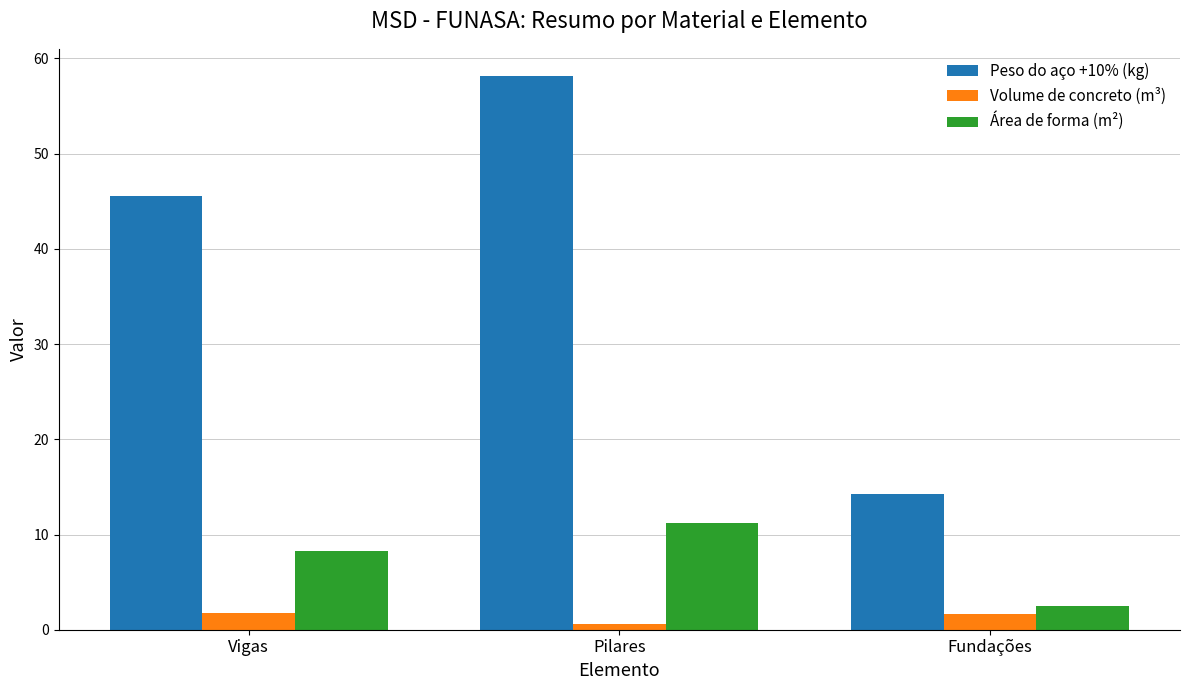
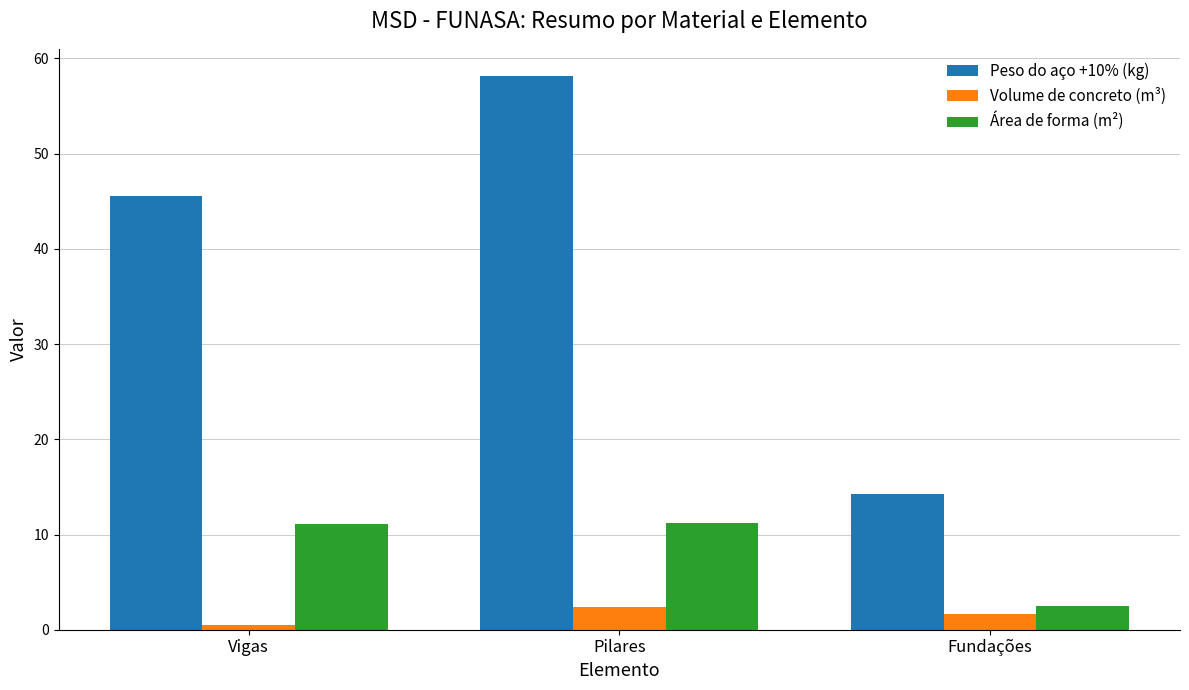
  {
    "Peso do aço +10% (kg)": {
      "Vigas": 46,
      "Pilares": 58,
      "Fundações": 14
    },
    "Volume de concreto (m³)": {
-     "Vigas": 2,
-     "Pilares": 1,
+     "Vigas": 1,
+     "Pilares": 2,
      "Fundações": 2
    },
    "Área de forma (m²)": {
-     "Vigas": 8,
+     "Vigas": 11,
      "Pilares": 11,
      "Fundações": 3
    }
  }
